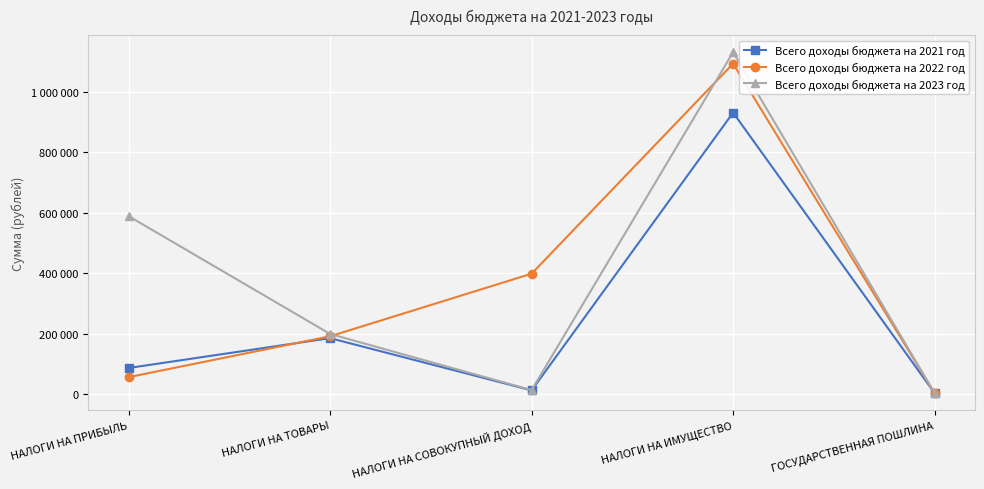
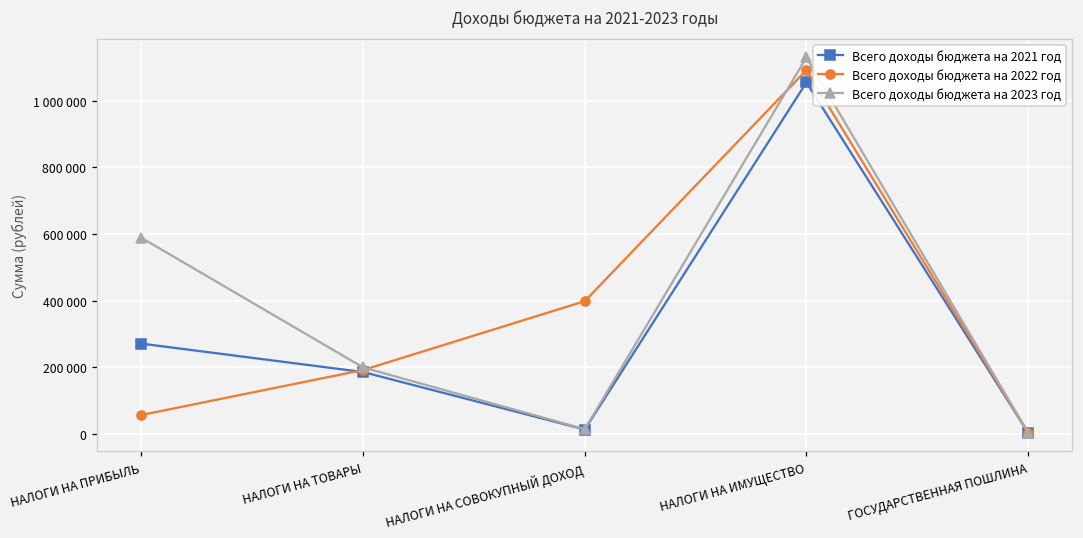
  {
    "Всего доходы бюджета на 2021 год": {
-     "НАЛОГИ НА ПРИБЫЛЬ": 90000,
-     "НАЛОГИ НА ИМУЩЕСТВО": 930000
+     "НАЛОГИ НА ПРИБЫЛЬ": 270000,
+     "НАЛОГИ НА ИМУЩЕСТВО": 1060000
    },
    "Всего доходы бюджета на 2022 год": {
      "НАЛОГИ НА ПРИБЫЛЬ": 60000,
      "НАЛОГИ НА СОВОКУПНЫЙ ДОХОД": 400000,
      "НАЛОГИ НА ИМУЩЕСТВО": 1090000
    },
    "Всего доходы бюджета на 2023 год": {
      "НАЛОГИ НА ПРИБЫЛЬ": 590000,
      "НАЛОГИ НА ИМУЩЕСТВО": 1130000
    }
  }
